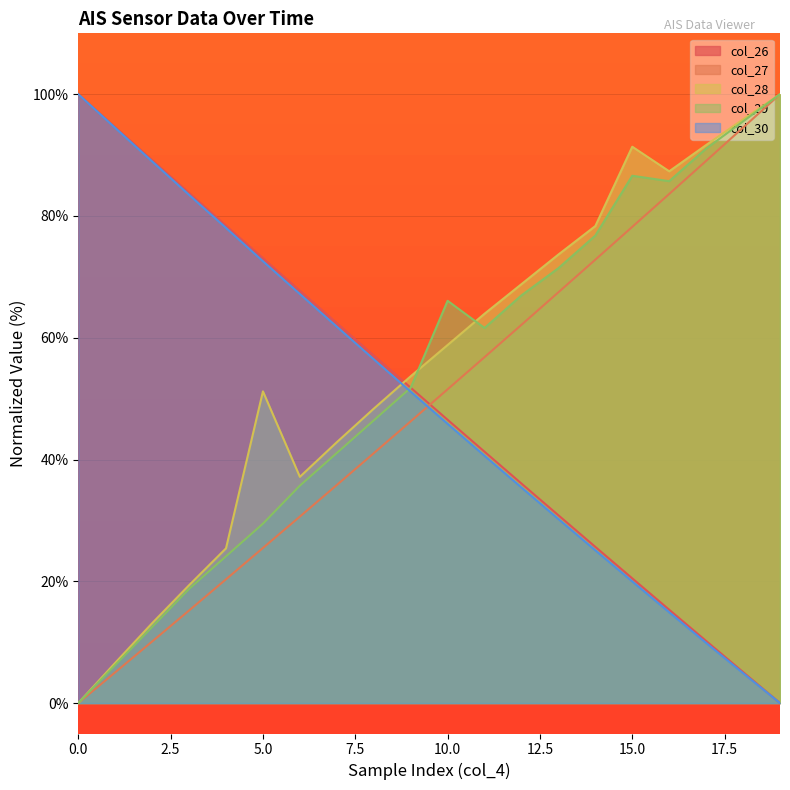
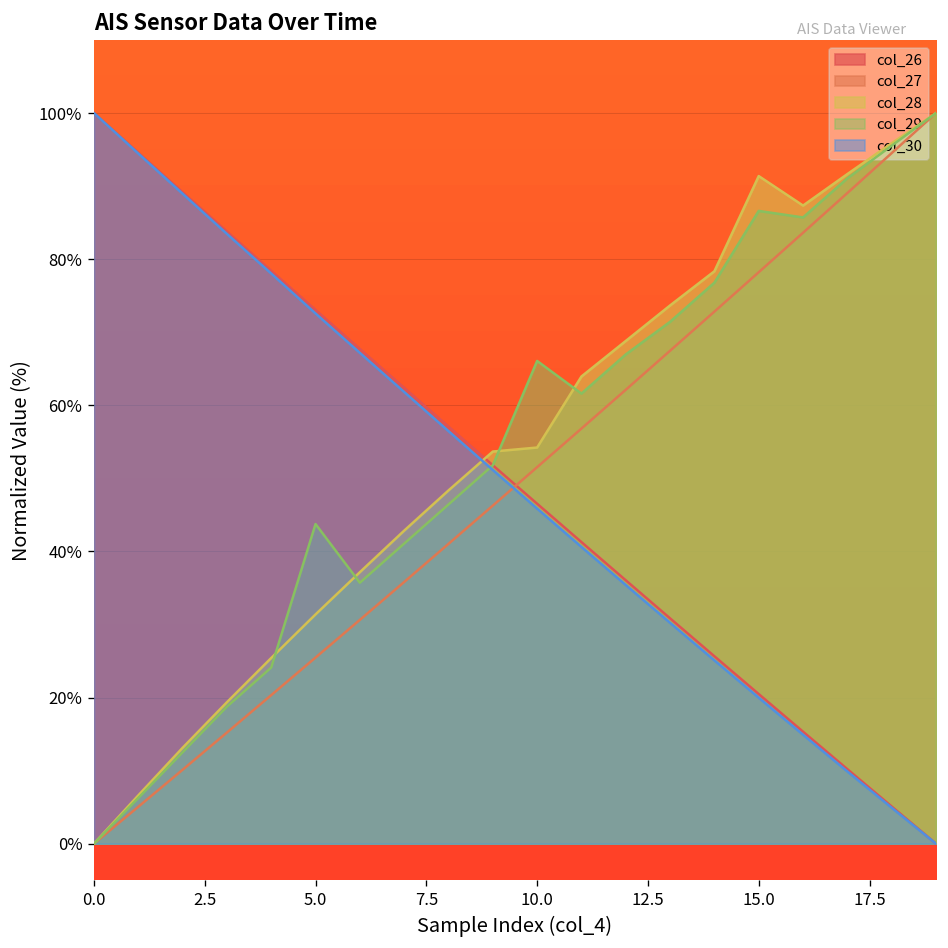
  {
    "col_28": {
-     "5.0": "51%",
-     "10.0": "59%",
+     "5.0": "31%",
+     "10.0": "54%",
      "15.0": "91%"
    },
    "col_29": {
-     "5.0": "29%",
+     "5.0": "44%",
      "10.0": "66%",
      "15.0": "87%"
    },
    "col_30": {
      "5.0": "73%",
      "10.0": "46%",
      "15.0": "20%"
    }
  }
